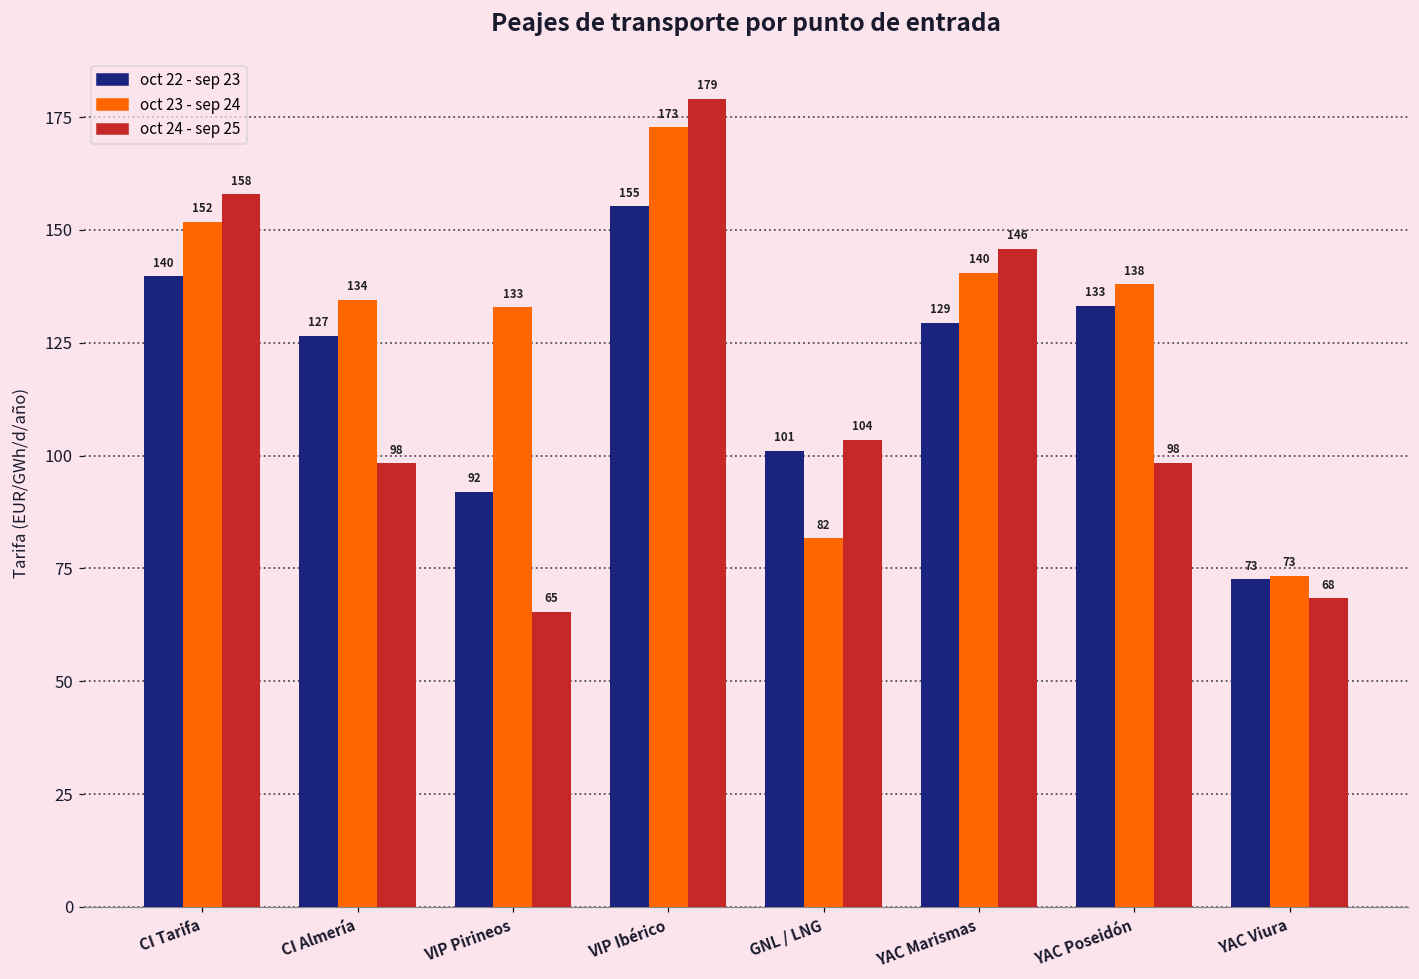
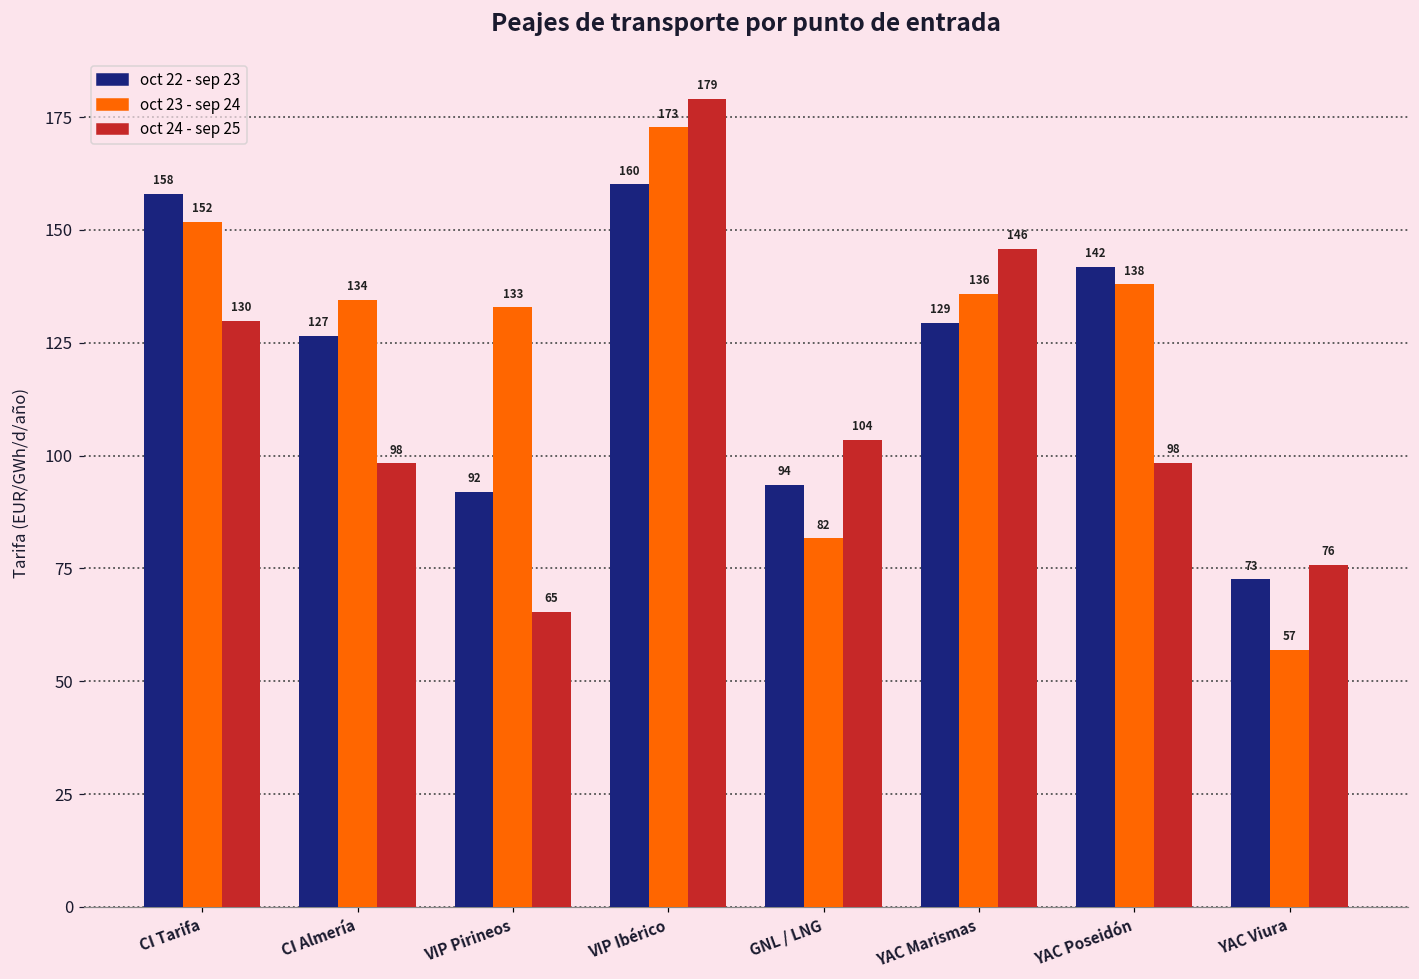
  {
    "oct 22 - sep 23": {
-     "CI Tarifa": 140,
+     "CI Tarifa": 158,
      "CI Almería": 127,
      "VIP Pirineos": 92,
-     "VIP Ibérico": 155,
-     "GNL / LNG": 101,
+     "VIP Ibérico": 160,
+     "GNL / LNG": 94,
      "YAC Marismas": 129,
-     "YAC Poseidón": 133,
+     "YAC Poseidón": 142,
      "YAC Viura": 73
    },
    "oct 23 - sep 24": {
      "CI Tarifa": 152,
      "CI Almería": 134,
      "VIP Pirineos": 133,
      "VIP Ibérico": 173,
      "GNL / LNG": 82,
-     "YAC Marismas": 140,
+     "YAC Marismas": 136,
      "YAC Poseidón": 138,
-     "YAC Viura": 73
+     "YAC Viura": 57
    },
    "oct 24 - sep 25": {
-     "CI Tarifa": 158,
+     "CI Tarifa": 130,
      "CI Almería": 98,
      "VIP Pirineos": 65,
      "VIP Ibérico": 179,
      "GNL / LNG": 104,
      "YAC Marismas": 146,
      "YAC Poseidón": 98,
-     "YAC Viura": 68
+     "YAC Viura": 76
    }
  }
